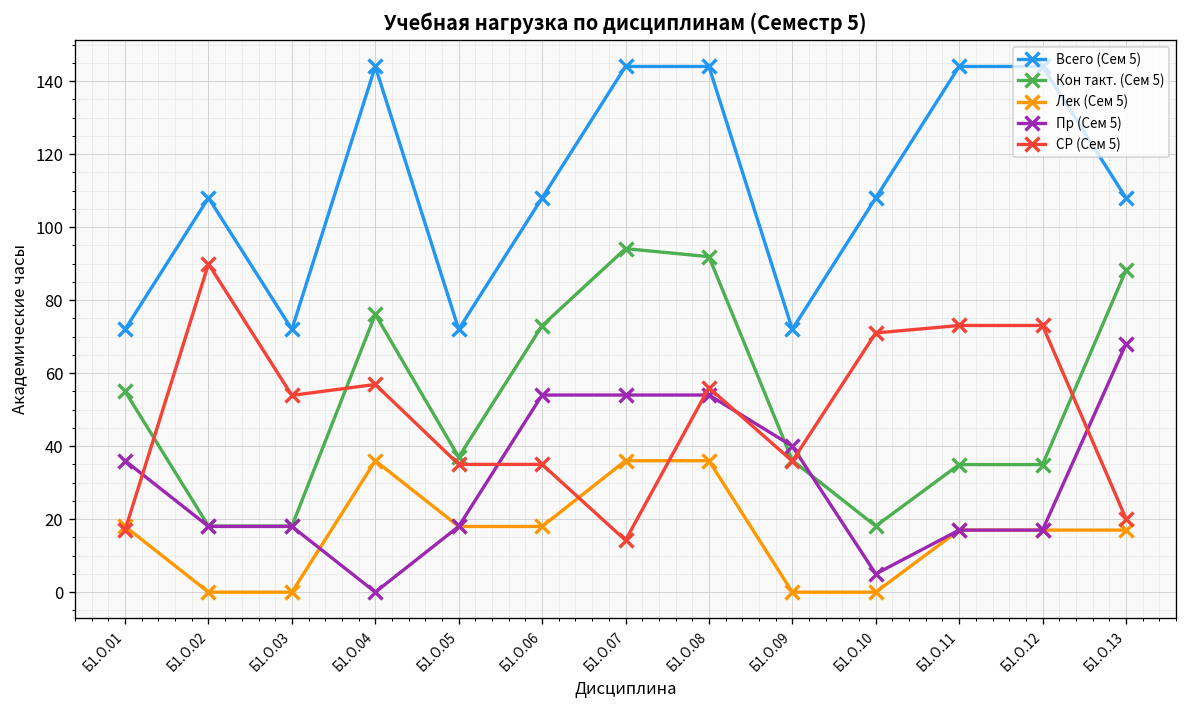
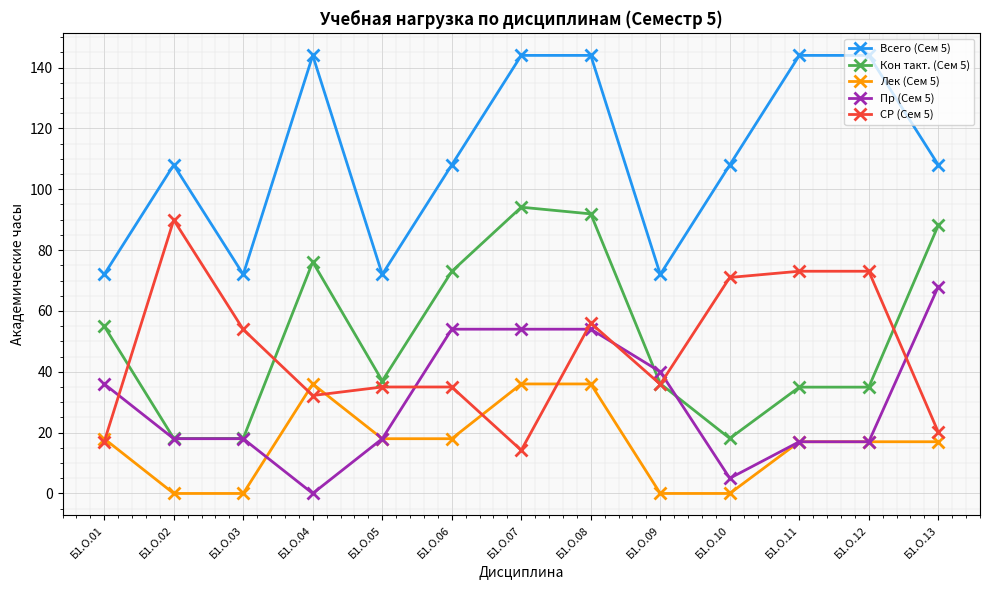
  {
    "Всего (Сем 5)": {
      "Б1.О.01": 72,
      "Б1.О.02": 108,
      "Б1.О.03": 72,
      "Б1.О.04": 144,
      "Б1.О.05": 72,
      "Б1.О.06": 108,
      "Б1.О.07": 144,
      "Б1.О.08": 144,
      "Б1.О.09": 72,
      "Б1.О.10": 108,
      "Б1.О.11": 144,
      "Б1.О.13": 108
    },
    "Кон такт. (Сем 5)": {
      "Б1.О.01": 55,
      "Б1.О.04": 76,
      "Б1.О.05": 37,
      "Б1.О.06": 73,
      "Б1.О.07": 94,
      "Б1.О.08": 92,
      "Б1.О.10": 18,
      "Б1.О.11": 35,
      "Б1.О.12": 35,
      "Б1.О.13": 88
    },
    "Лек (Сем 5)": {
      "Б1.О.01": 18,
      "Б1.О.02": 0,
      "Б1.О.03": 0,
      "Б1.О.04": 36,
      "Б1.О.06": 18,
      "Б1.О.07": 36,
      "Б1.О.08": 36,
      "Б1.О.09": 0,
      "Б1.О.10": 0,
      "Б1.О.13": 17
    },
    "Пр (Сем 5)": {
      "Б1.О.01": 36,
      "Б1.О.04": 0,
      "Б1.О.06": 54,
      "Б1.О.07": 54,
      "Б1.О.08": 54,
      "Б1.О.09": 40,
      "Б1.О.10": 5,
      "Б1.О.13": 68
    },
    "СР (Сем 5)": {
      "Б1.О.01": 17,
      "Б1.О.02": 90,
      "Б1.О.03": 54,
-     "Б1.О.04": 57,
+     "Б1.О.04": 32,
      "Б1.О.05": 35,
      "Б1.О.06": 35,
      "Б1.О.07": 14,
      "Б1.О.08": 56,
      "Б1.О.10": 71,
      "Б1.О.11": 73,
      "Б1.О.12": 73,
      "Б1.О.13": 20
    }
  }
